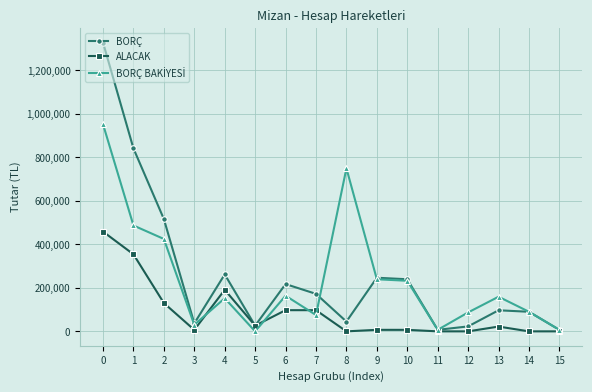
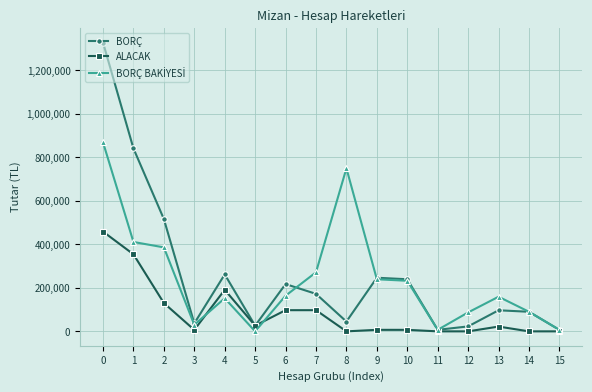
  {
    "BORÇ BAKİYESİ": {
-     "0": "950,000",
-     "1": "490,000",
-     "2": "420,000",
+     "0": "870,000",
+     "1": "410,000",
+     "2": "390,000",
      "4": "150,000",
      "5": "0",
      "6": "160,000",
-     "7": "80,000",
+     "7": "270,000",
      "8": "750,000",
      "12": "90,000",
      "13": "160,000"
    }
  }
